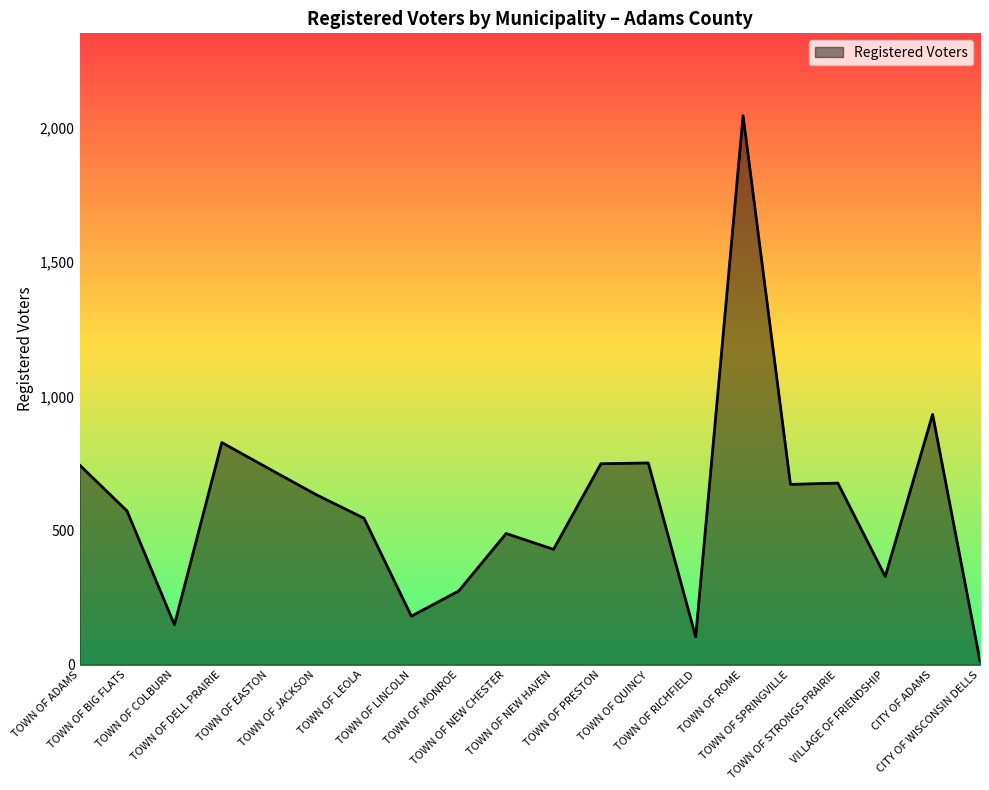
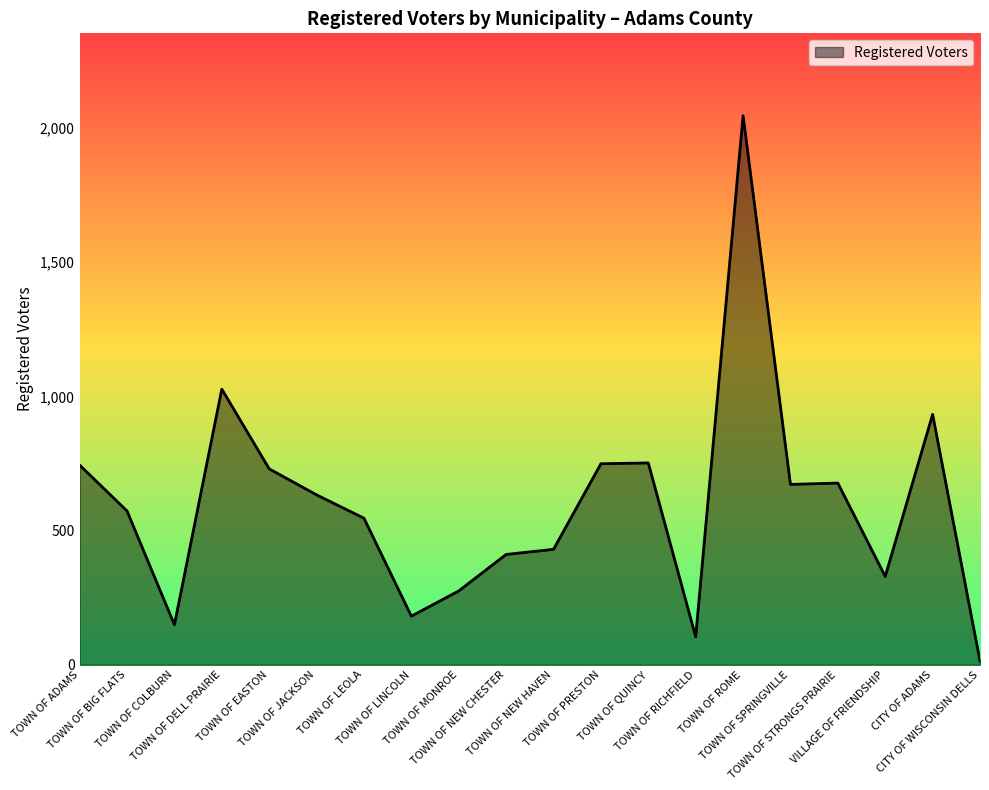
  {
    "Registered Voters": {
      "TOWN OF ADAMS": "740",
      "TOWN OF BIG FLATS": "570",
      "TOWN OF COLBURN": "150",
-     "TOWN OF DELL PRAIRIE": "830",
+     "TOWN OF DELL PRAIRIE": "1,030",
      "TOWN OF EASTON": "730",
      "TOWN OF JACKSON": "630",
      "TOWN OF LEOLA": "550",
      "TOWN OF LINCOLN": "180",
      "TOWN OF MONROE": "280",
-     "TOWN OF NEW CHESTER": "490",
+     "TOWN OF NEW CHESTER": "410",
      "TOWN OF NEW HAVEN": "430",
      "TOWN OF PRESTON": "750",
      "TOWN OF QUINCY": "750",
      "TOWN OF RICHFIELD": "100",
      "TOWN OF ROME": "2,050",
      "TOWN OF SPRINGVILLE": "670",
      "TOWN OF STRONGS PRAIRIE": "680",
      "VILLAGE OF FRIENDSHIP": "330",
      "CITY OF ADAMS": "930",
      "CITY OF WISCONSIN DELLS": "10"
    }
  }
